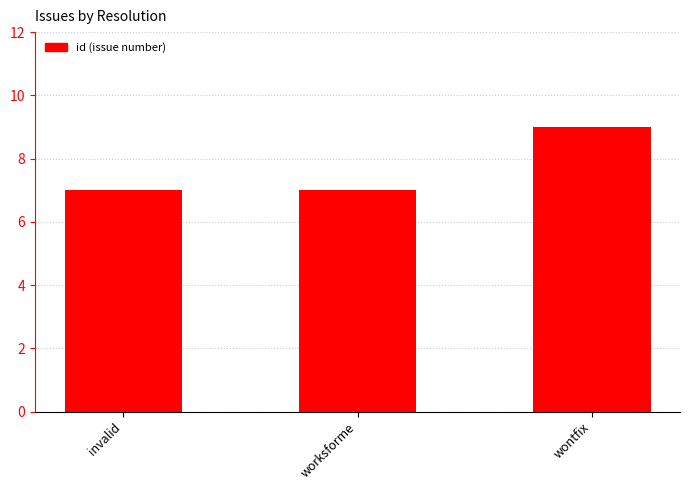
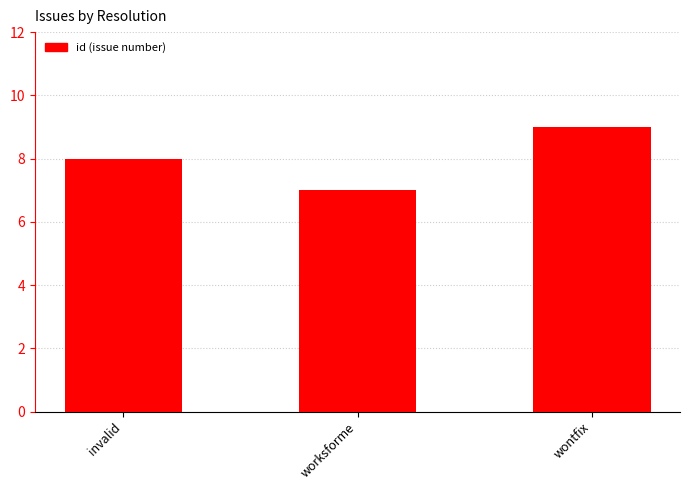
  {
-   "invalid": 7,
+   "invalid": 8,
    "worksforme": 7,
    "wontfix": 9
  }
